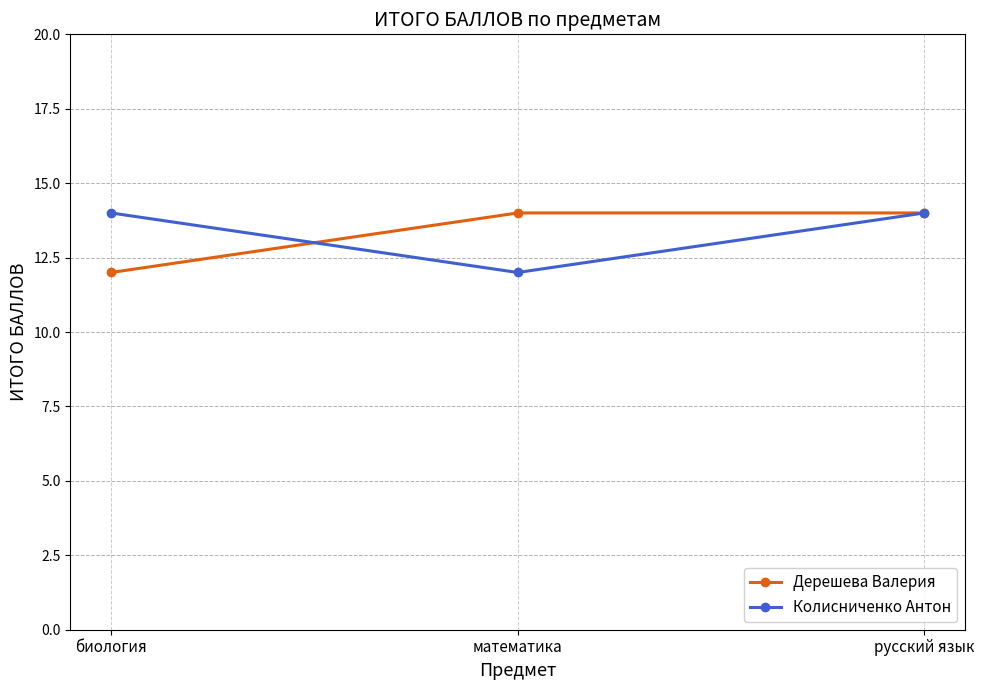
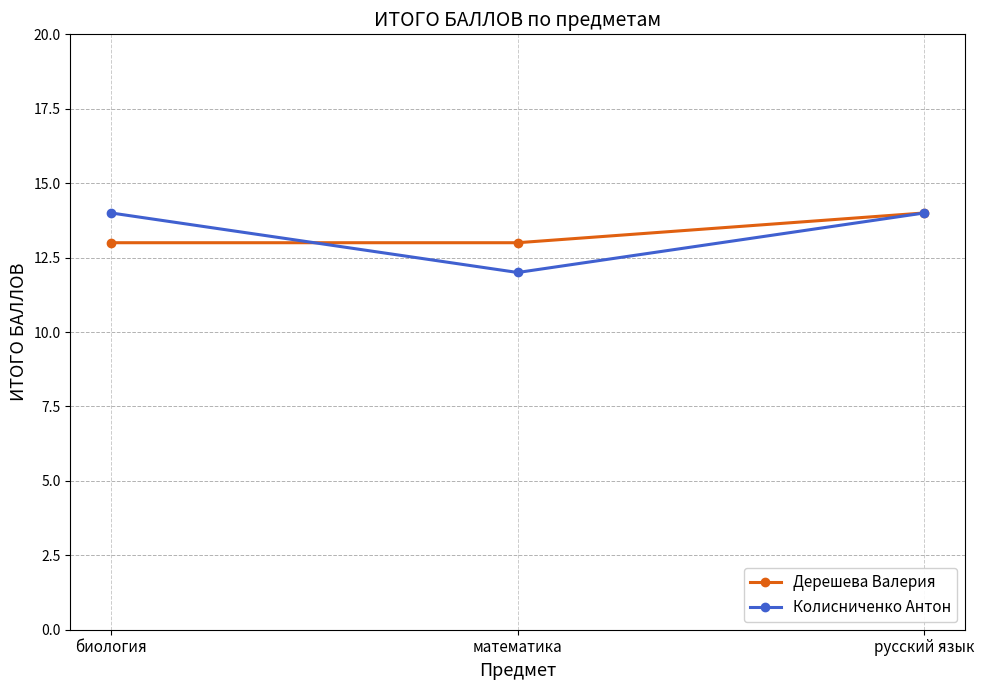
  {
    "Дерешева Валерия": {
-     "биология": 12,
-     "математика": 14
+     "биология": 13,
+     "математика": 13
    },
    "Колисниченко Антон": {
      "биология": 14,
      "математика": 12
    }
  }
